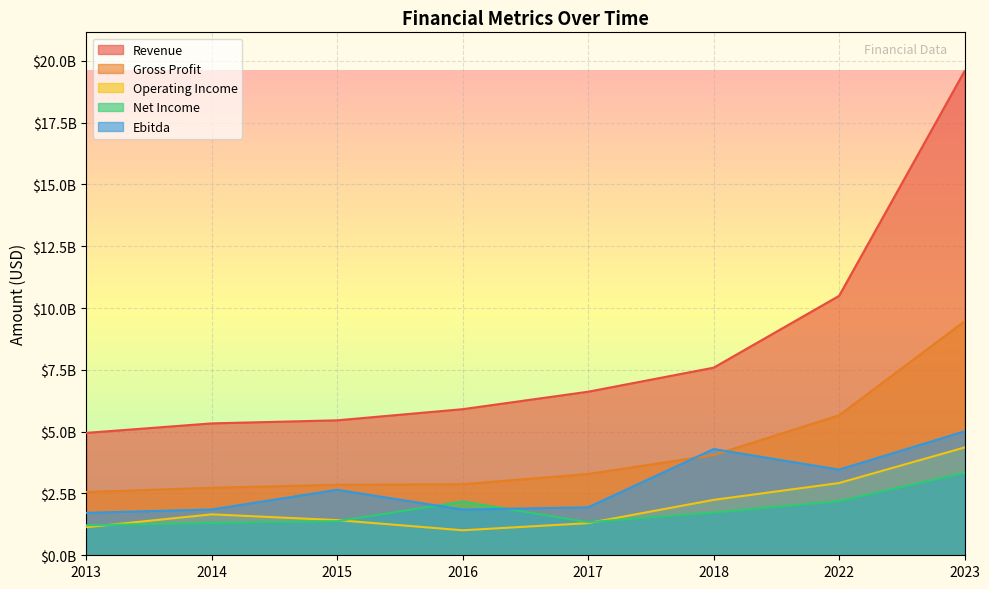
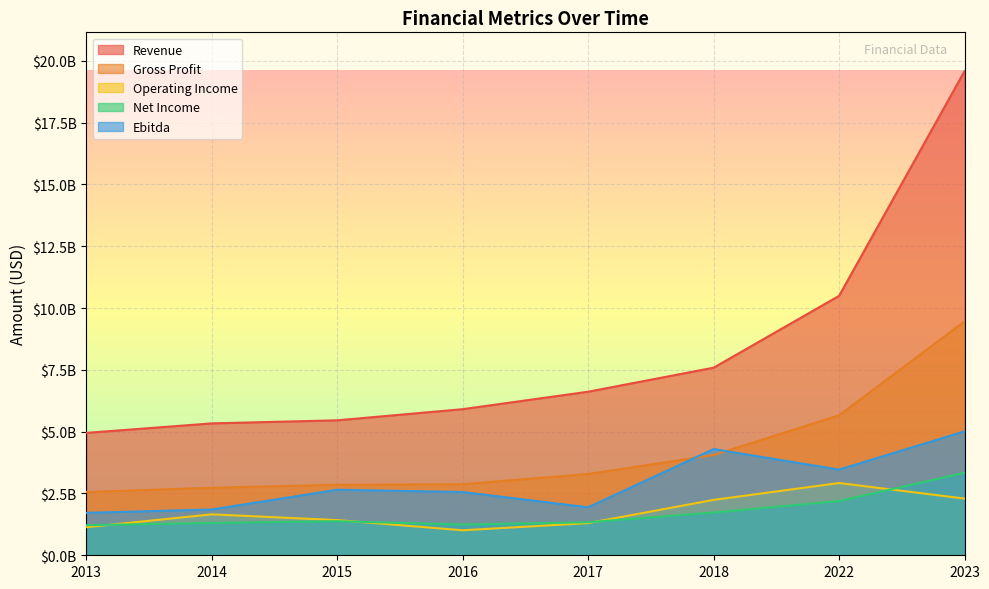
  {
    "Operating Income": {
      "2014": "$1700000000",
      "2016": "$1000000000",
      "2018": "$2200000000",
      "2022": "$2900000000",
-     "2023": "$4400000000"
+     "2023": "$2300000000"
    },
    "Net Income": {
      "2014": "$1300000000",
-     "2016": "$2200000000",
+     "2016": "$1200000000",
      "2018": "$1700000000",
      "2022": "$2200000000",
      "2023": "$3300000000"
    },
    "Ebitda": {
      "2013": "$1700000000",
      "2014": "$1900000000",
      "2015": "$2600000000",
-     "2016": "$1800000000",
+     "2016": "$2600000000",
      "2017": "$1900000000",
      "2018": "$4300000000",
      "2022": "$3500000000",
      "2023": "$5000000000"
    }
  }
